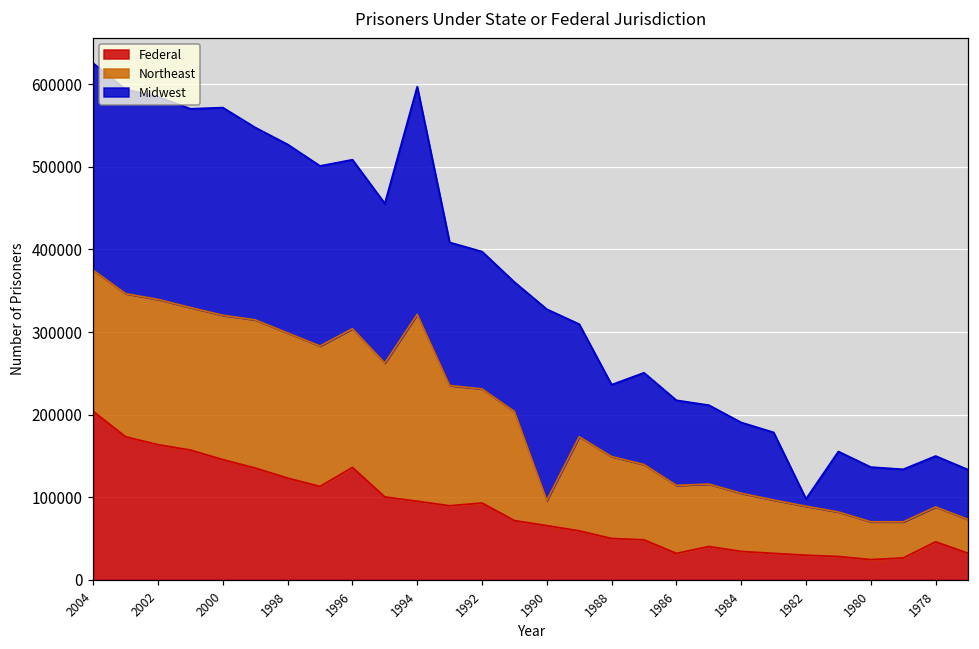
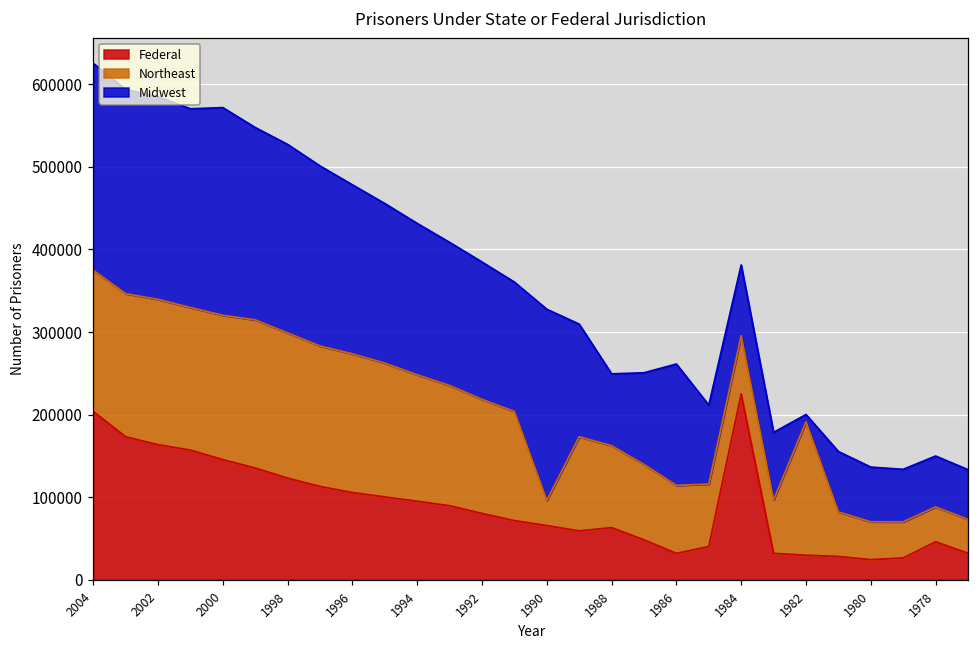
  {
    "Federal": {
      "2004": 200000,
      "2002": 160000,
      "2000": 150000,
      "1998": 120000,
-     "1996": 140000,
+     "1996": 110000,
      "1994": 100000,
-     "1992": 90000,
+     "1992": 80000,
      "1990": 70000,
-     "1988": 50000,
+     "1988": 60000,
      "1986": 30000,
-     "1984": 30000,
+     "1984": 220000,
      "1982": 30000,
      "1980": 20000,
      "1978": 50000
    },
    "Northeast": {
      "2004": 170000,
      "2002": 180000,
      "2000": 170000,
      "1998": 180000,
      "1996": 170000,
-     "1994": 230000,
+     "1994": 150000,
      "1992": 140000,
      "1990": 30000,
      "1988": 100000,
      "1986": 80000,
      "1984": 70000,
-     "1982": 60000,
+     "1982": 160000,
      "1980": 50000,
      "1978": 40000
    },
    "Midwest": {
      "2004": 250000,
      "2000": 250000,
      "1998": 230000,
      "1996": 200000,
-     "1994": 280000,
+     "1994": 180000,
      "1992": 170000,
      "1990": 230000,
      "1988": 90000,
-     "1986": 100000,
+     "1986": 150000,
      "1984": 90000,
      "1982": 10000,
      "1980": 70000,
      "1978": 60000
    }
  }
